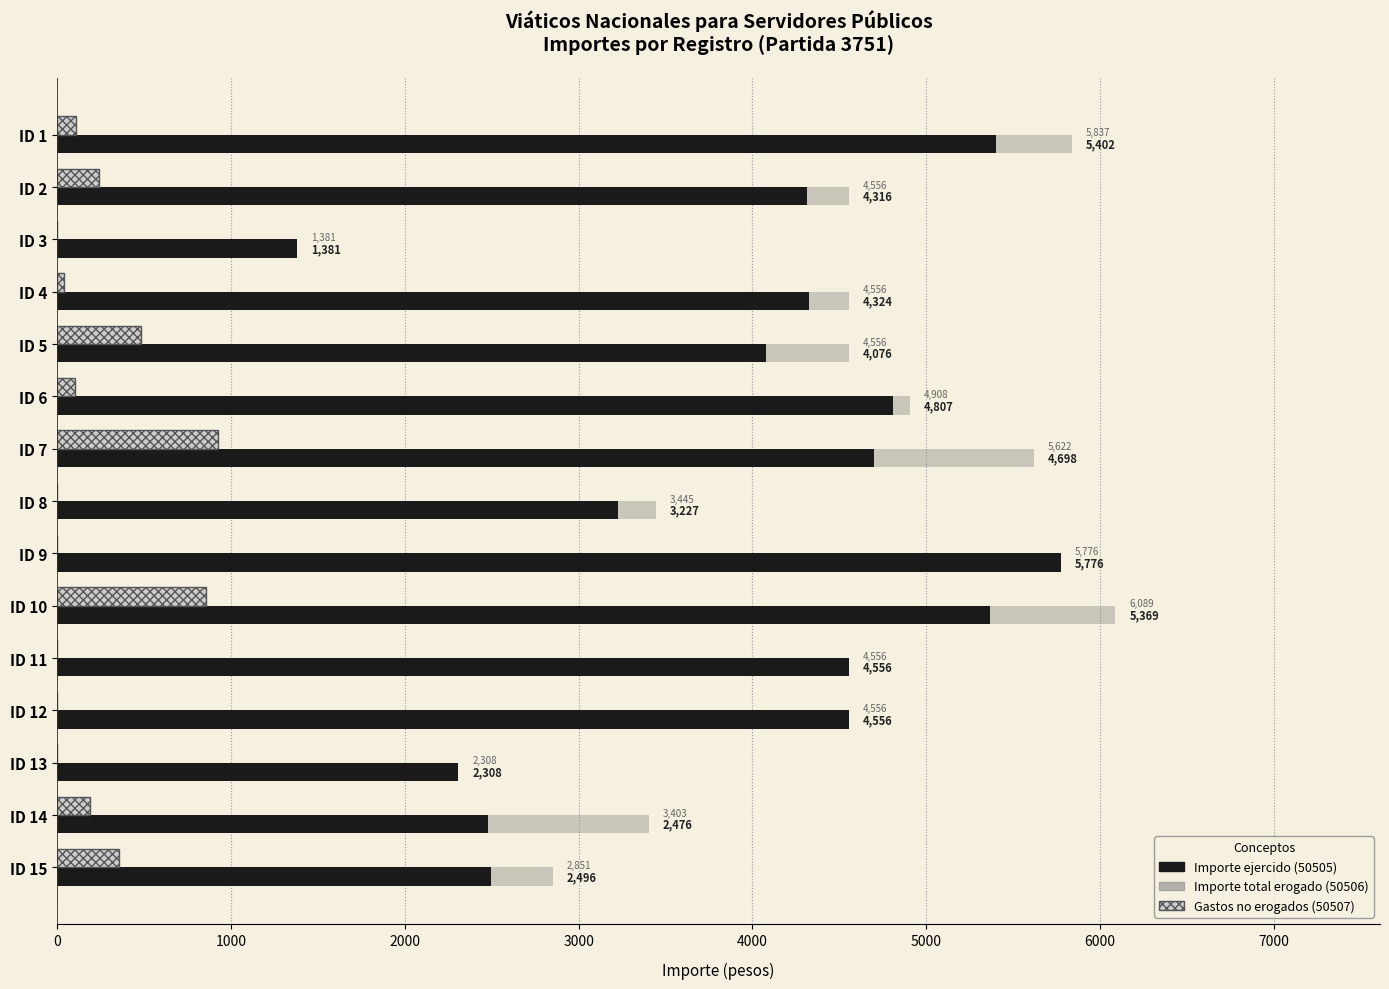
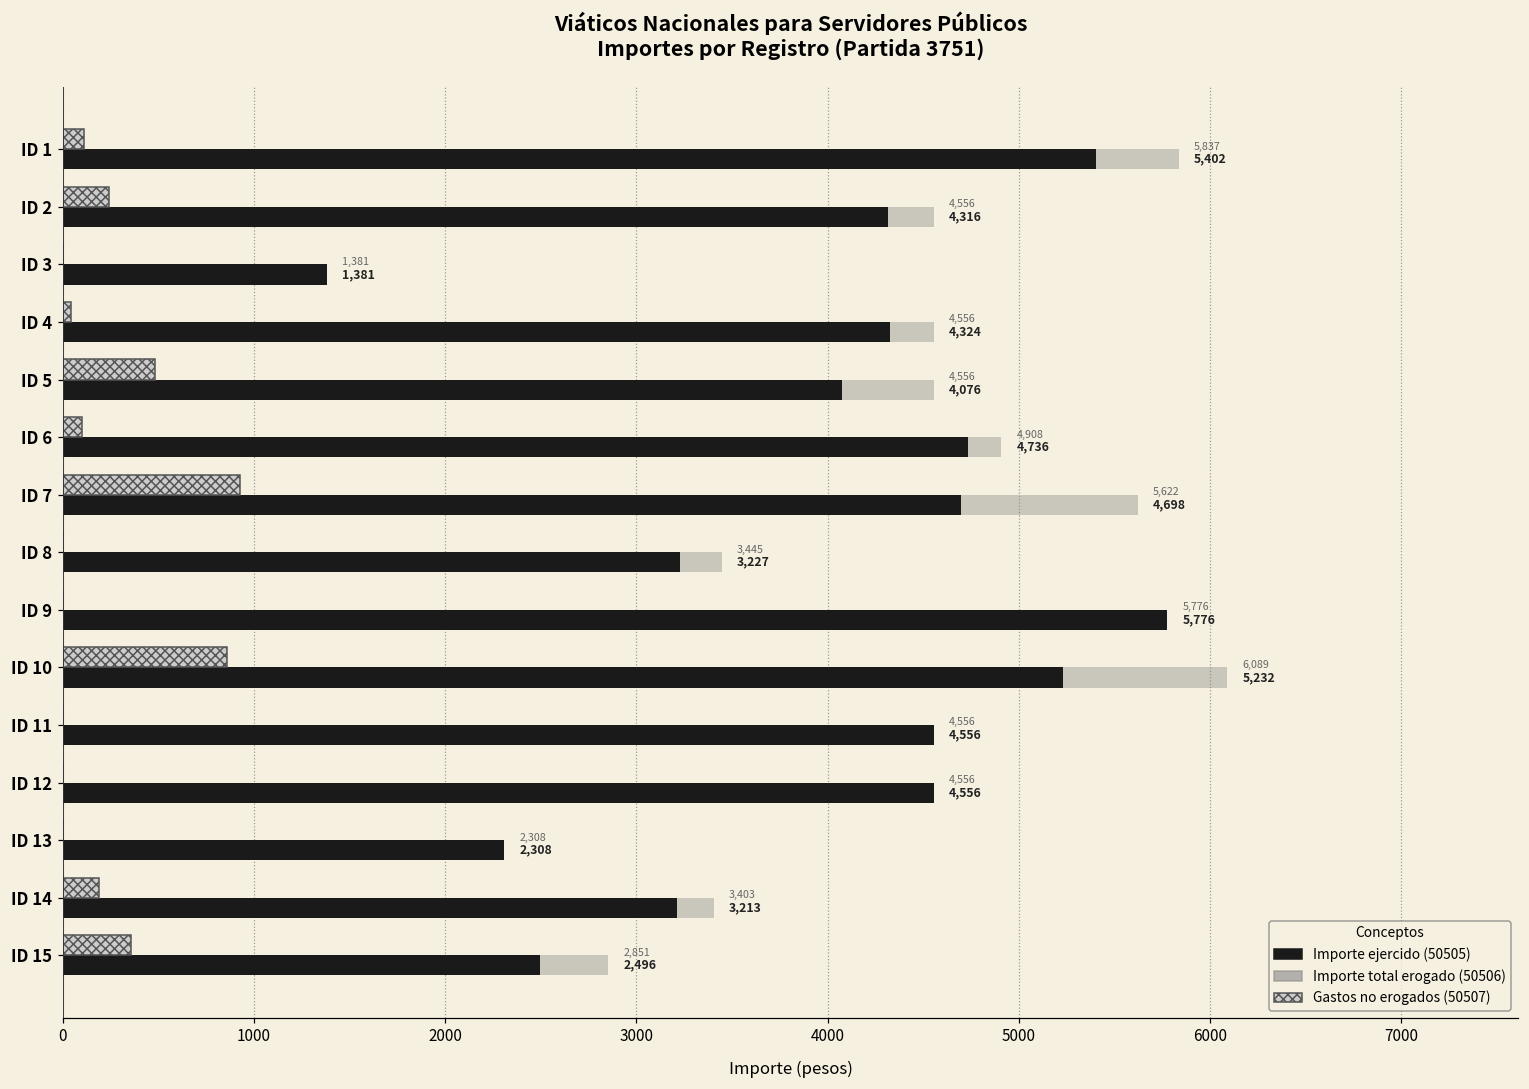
  {
    "Importe ejercido (50505)": {
      "ID 3": "1,381",
-     "ID 6": "4,807",
+     "ID 6": "4,736",
      "ID 9": "5,776",
-     "ID 10": "5,369",
+     "ID 10": "5,232",
      "ID 11": "4,556",
      "ID 12": "4,556",
      "ID 13": "2,308",
-     "ID 14": "2,476"
+     "ID 14": "3,213"
    }
  }
